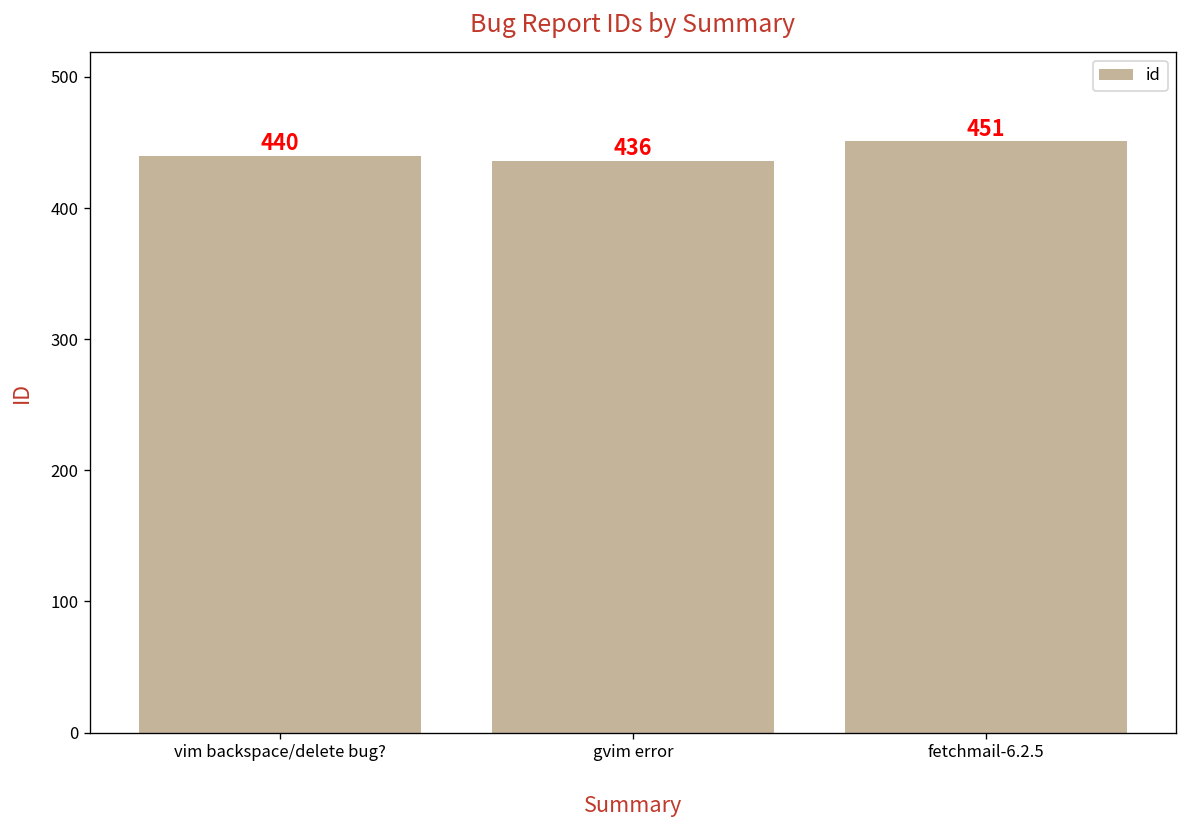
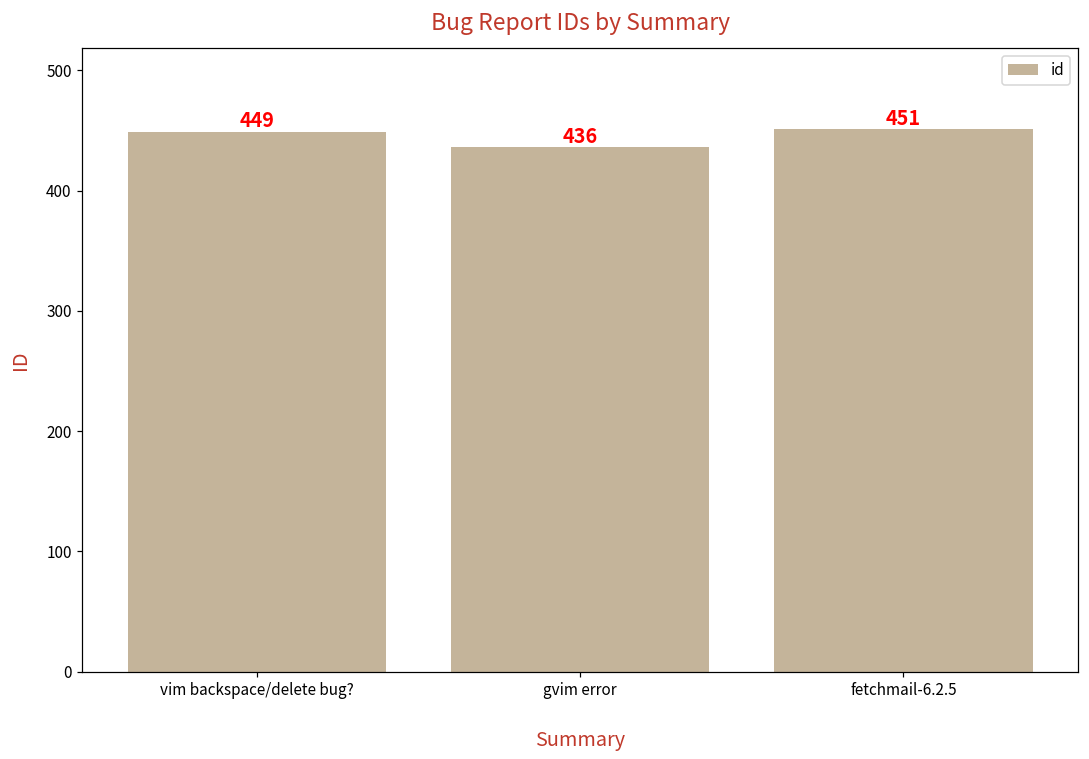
  {
-   "vim backspace/delete bug?": 440,
+   "vim backspace/delete bug?": 449,
    "gvim error": 436,
    "fetchmail-6.2.5": 451
  }
